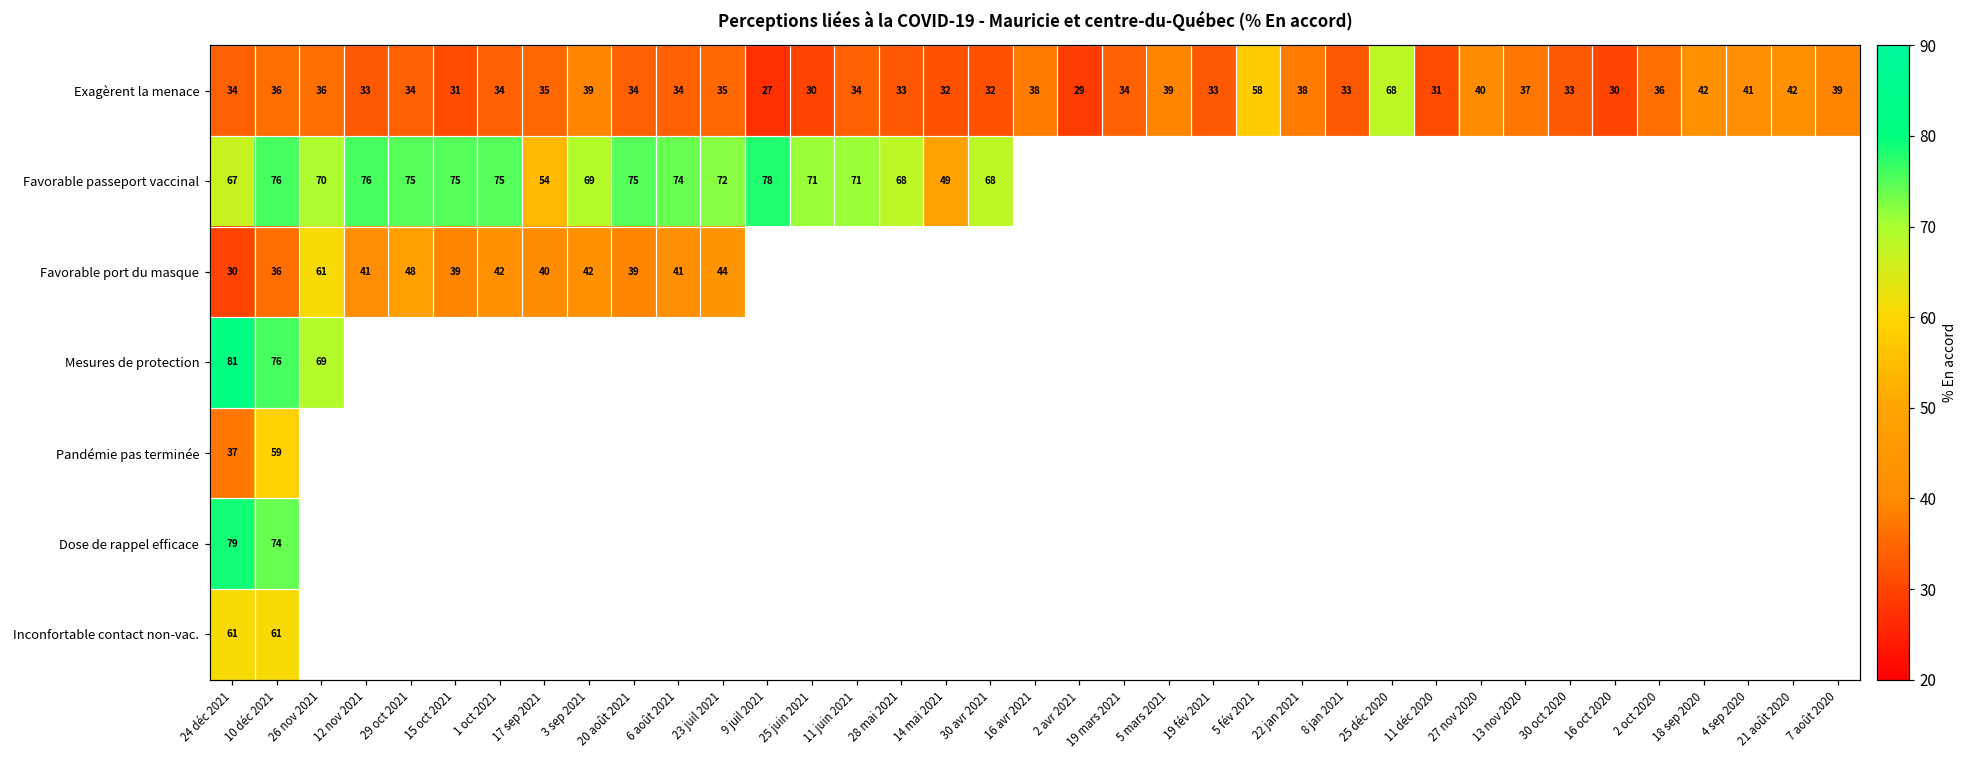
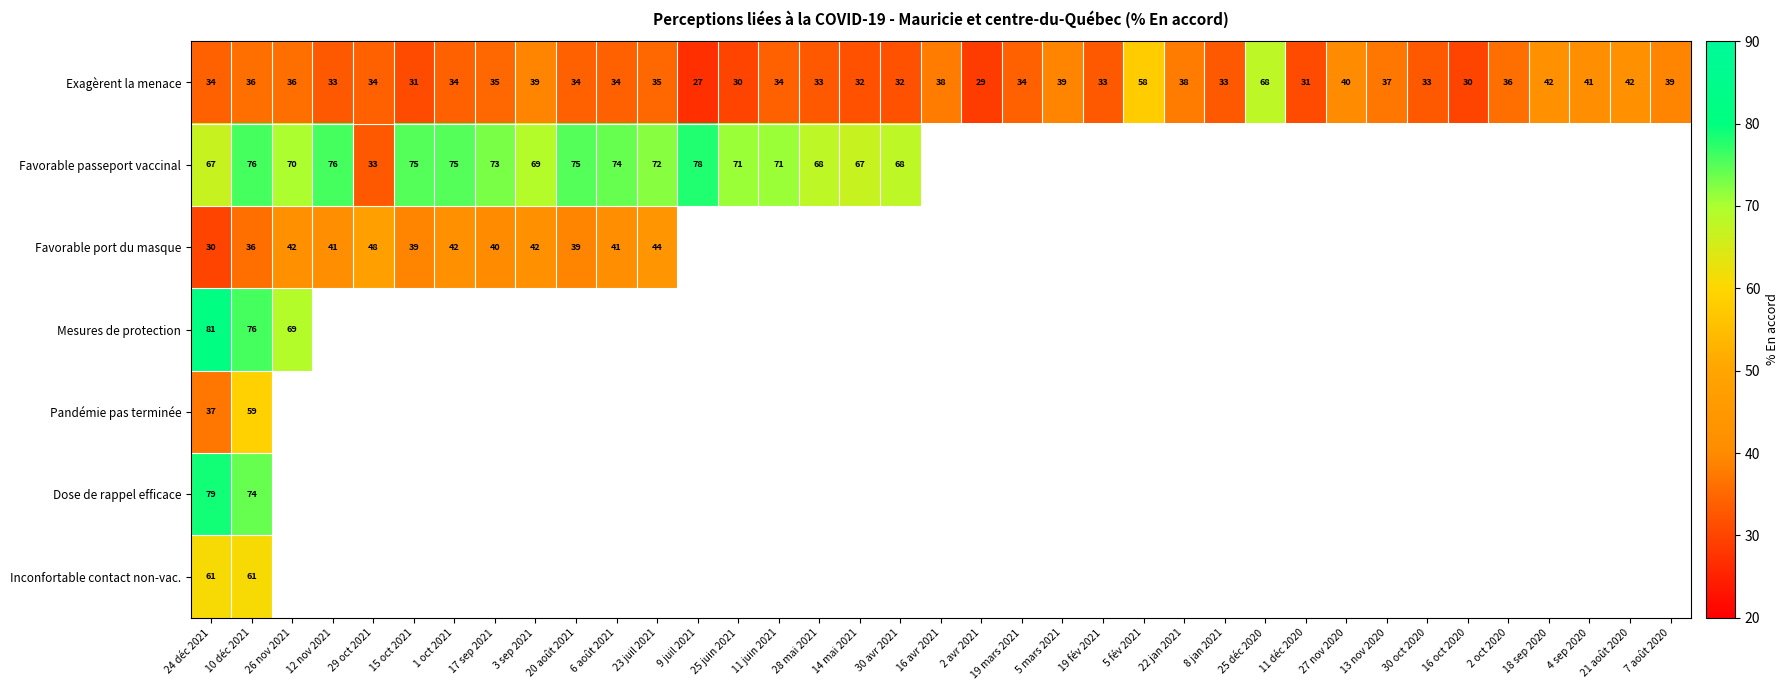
  {
    "Exagèrent la menace": {
      "24 déc 2021": 34,
      "10 déc 2021": 36,
      "26 nov 2021": 36,
      "12 nov 2021": 33,
      "29 oct 2021": 34,
      "15 oct 2021": 31,
      "1 oct 2021": 34,
      "17 sep 2021": 35,
      "3 sep 2021": 39,
      "20 août 2021": 34,
      "6 août 2021": 34,
      "23 juil 2021": 35,
      "9 juil 2021": 27,
      "25 juin 2021": 30,
      "11 juin 2021": 34,
      "28 mai 2021": 33,
      "14 mai 2021": 32,
      "30 avr 2021": 32,
      "16 avr 2021": 38,
      "2 avr 2021": 29,
      "19 mars 2021": 34,
      "5 mars 2021": 39,
      "19 fév 2021": 33,
      "5 fév 2021": 58,
      "22 jan 2021": 38,
      "8 jan 2021": 33,
      "25 déc 2020": 68,
      "11 déc 2020": 31,
      "27 nov 2020": 40,
      "13 nov 2020": 37,
      "30 oct 2020": 33,
      "16 oct 2020": 30,
      "2 oct 2020": 36,
      "18 sep 2020": 42,
      "4 sep 2020": 41,
      "21 août 2020": 42,
      "7 août 2020": 39
    },
    "Favorable passeport vaccinal": {
      "24 déc 2021": 67,
      "10 déc 2021": 76,
      "26 nov 2021": 70,
      "12 nov 2021": 76,
-     "29 oct 2021": 75,
+     "29 oct 2021": 33,
      "15 oct 2021": 75,
      "1 oct 2021": 75,
-     "17 sep 2021": 54,
+     "17 sep 2021": 73,
      "3 sep 2021": 69,
      "20 août 2021": 75,
      "6 août 2021": 74,
      "23 juil 2021": 72,
      "9 juil 2021": 78,
      "25 juin 2021": 71,
      "11 juin 2021": 71,
      "28 mai 2021": 68,
-     "14 mai 2021": 49,
+     "14 mai 2021": 67,
      "30 avr 2021": 68
    },
    "Favorable port du masque": {
      "24 déc 2021": 30,
      "10 déc 2021": 36,
-     "26 nov 2021": 61,
+     "26 nov 2021": 42,
      "12 nov 2021": 41,
      "29 oct 2021": 48,
      "15 oct 2021": 39,
      "1 oct 2021": 42,
      "17 sep 2021": 40,
      "3 sep 2021": 42,
      "20 août 2021": 39,
      "6 août 2021": 41,
      "23 juil 2021": 44
    },
    "Mesures de protection": {
      "24 déc 2021": 81,
      "10 déc 2021": 76,
      "26 nov 2021": 69
    },
    "Pandémie pas terminée": {
      "24 déc 2021": 37,
      "10 déc 2021": 59
    },
    "Dose de rappel efficace": {
      "24 déc 2021": 79,
      "10 déc 2021": 74
    },
    "Inconfortable contact non-vac.": {
      "24 déc 2021": 61,
      "10 déc 2021": 61
    }
  }
